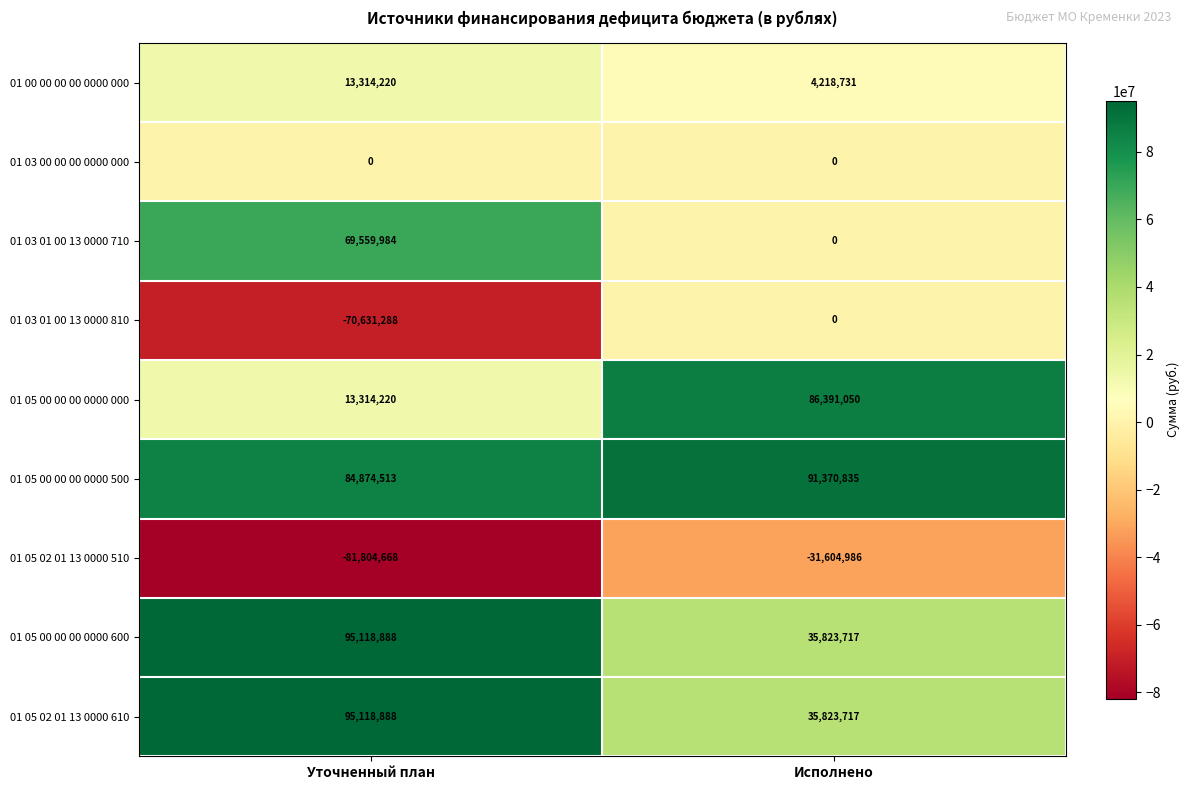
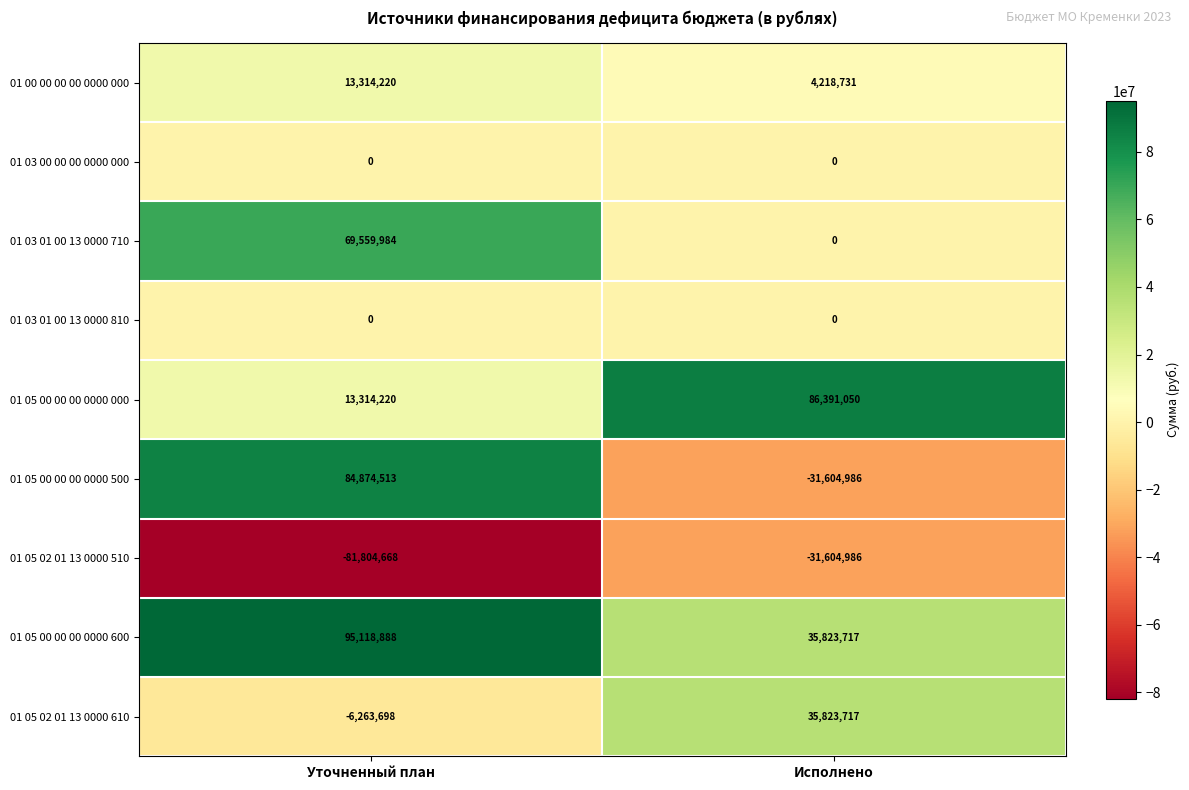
  {
    "01 00 00 00 00 0000 000": {
      "Уточненный план": "13,314,220",
      "Исполнено": "4,218,731"
    },
    "01 03 00 00 00 0000 000": {
      "Уточненный план": "0",
      "Исполнено": "0"
    },
    "01 03 01 00 13 0000 710": {
      "Уточненный план": "69,559,984",
      "Исполнено": "0"
    },
    "01 03 01 00 13 0000 810": {
-     "Уточненный план": "-70,631,288",
+     "Уточненный план": "0",
      "Исполнено": "0"
    },
    "01 05 00 00 00 0000 000": {
      "Уточненный план": "13,314,220",
      "Исполнено": "86,391,050"
    },
    "01 05 00 00 00 0000 500": {
      "Уточненный план": "84,874,513",
-     "Исполнено": "91,370,835"
+     "Исполнено": "-31,604,986"
    },
    "01 05 02 01 13 0000 510": {
      "Уточненный план": "-81,804,668",
      "Исполнено": "-31,604,986"
    },
    "01 05 00 00 00 0000 600": {
      "Уточненный план": "95,118,888",
      "Исполнено": "35,823,717"
    },
    "01 05 02 01 13 0000 610": {
-     "Уточненный план": "95,118,888",
+     "Уточненный план": "-6,263,698",
      "Исполнено": "35,823,717"
    }
  }
